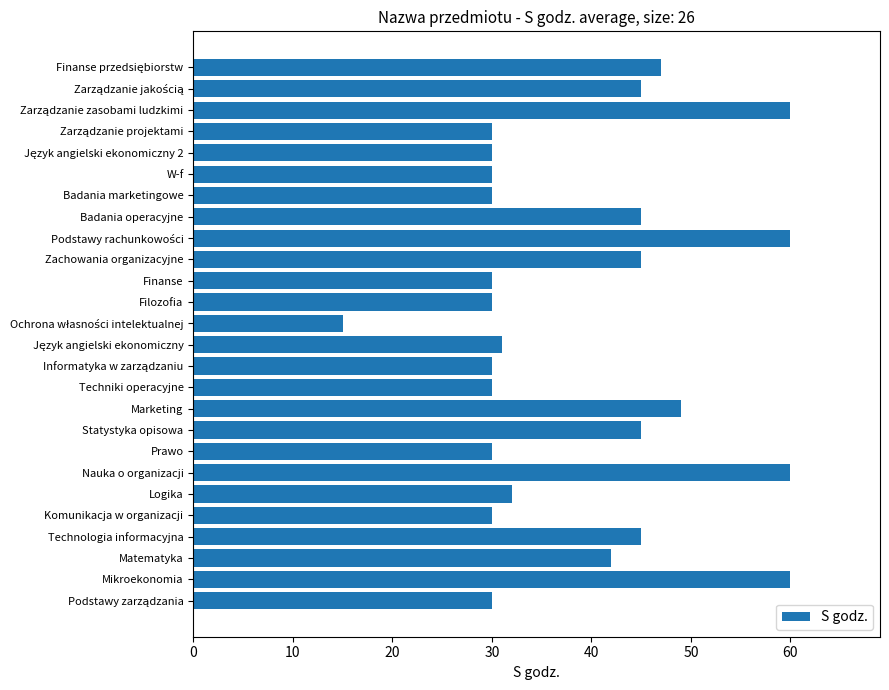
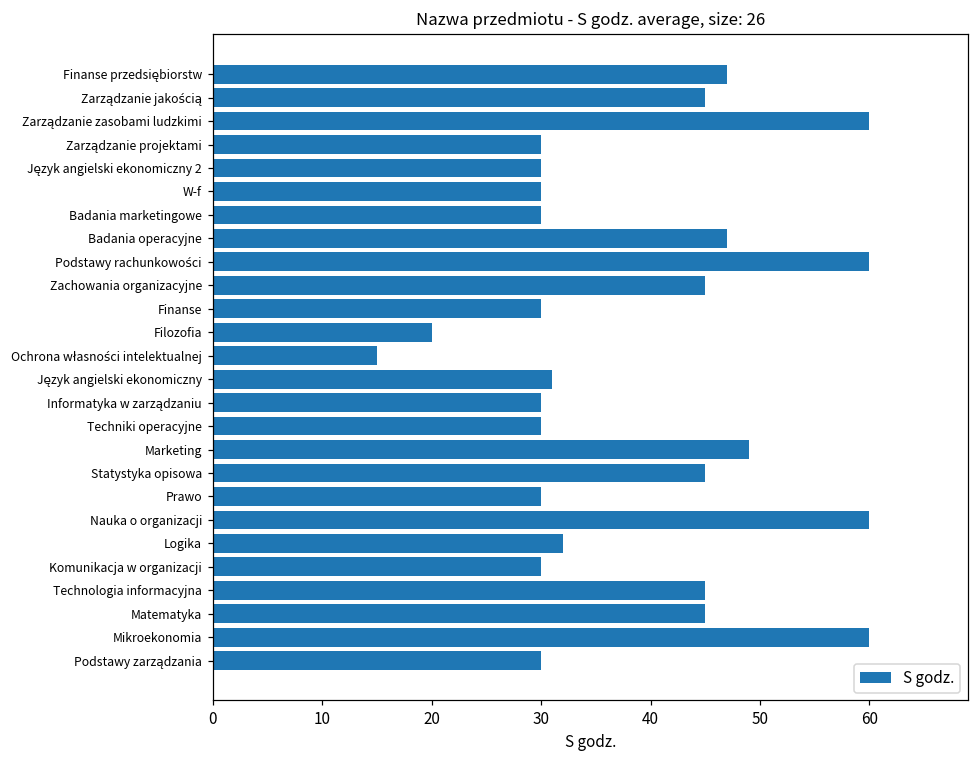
  {
    "Finanse przedsiębiorstw": 47,
    "Zarządzanie jakością": 45,
    "Zarządzanie zasobami ludzkimi": 60,
    "Zarządzanie projektami": 30,
    "Język angielski ekonomiczny 2": 30,
    "W-f": 30,
    "Badania marketingowe": 30,
-   "Badania operacyjne": 45,
+   "Badania operacyjne": 47,
    "Podstawy rachunkowości": 60,
    "Zachowania organizacyjne": 45,
    "Finanse": 30,
-   "Filozofia": 30,
+   "Filozofia": 20,
    "Ochrona własności intelektualnej": 15,
    "Język angielski ekonomiczny": 31,
    "Informatyka w zarządzaniu": 30,
    "Techniki operacyjne": 30,
    "Marketing": 49,
    "Statystyka opisowa": 45,
    "Prawo": 30,
    "Nauka o organizacji": 60,
    "Logika": 32,
    "Komunikacja w organizacji": 30,
    "Technologia informacyjna": 45,
-   "Matematyka": 42,
+   "Matematyka": 45,
    "Mikroekonomia": 60,
    "Podstawy zarządzania": 30
  }
